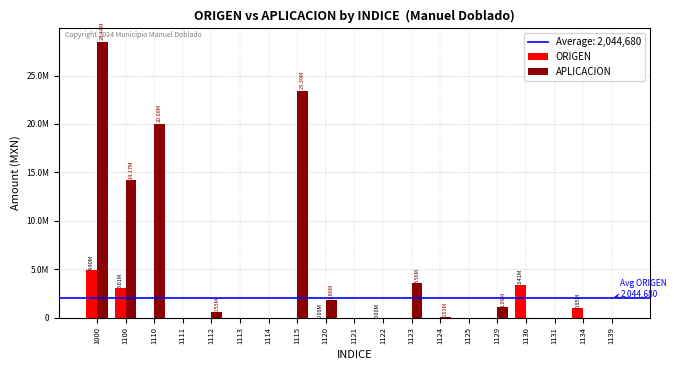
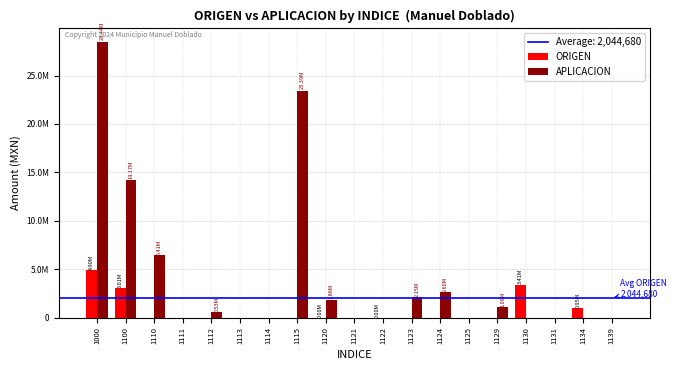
  {
    "ORIGEN": {
      "1000": "4.90M",
      "1100": "3.01M",
      "1130": "3.41M",
      "1134": "0.95M"
    },
    "APLICACION": {
      "1100": "14.17M",
-     "1110": "20.00M",
+     "1110": "6.41M",
      "1112": "0.53M",
      "1115": "23.39M",
      "1120": "1.86M",
      "1122": "0.00M",
-     "1123": "3.56M",
-     "1124": "0.03M",
+     "1123": "2.15M",
+     "1124": "2.60M",
      "1129": "1.09M"
    }
  }
